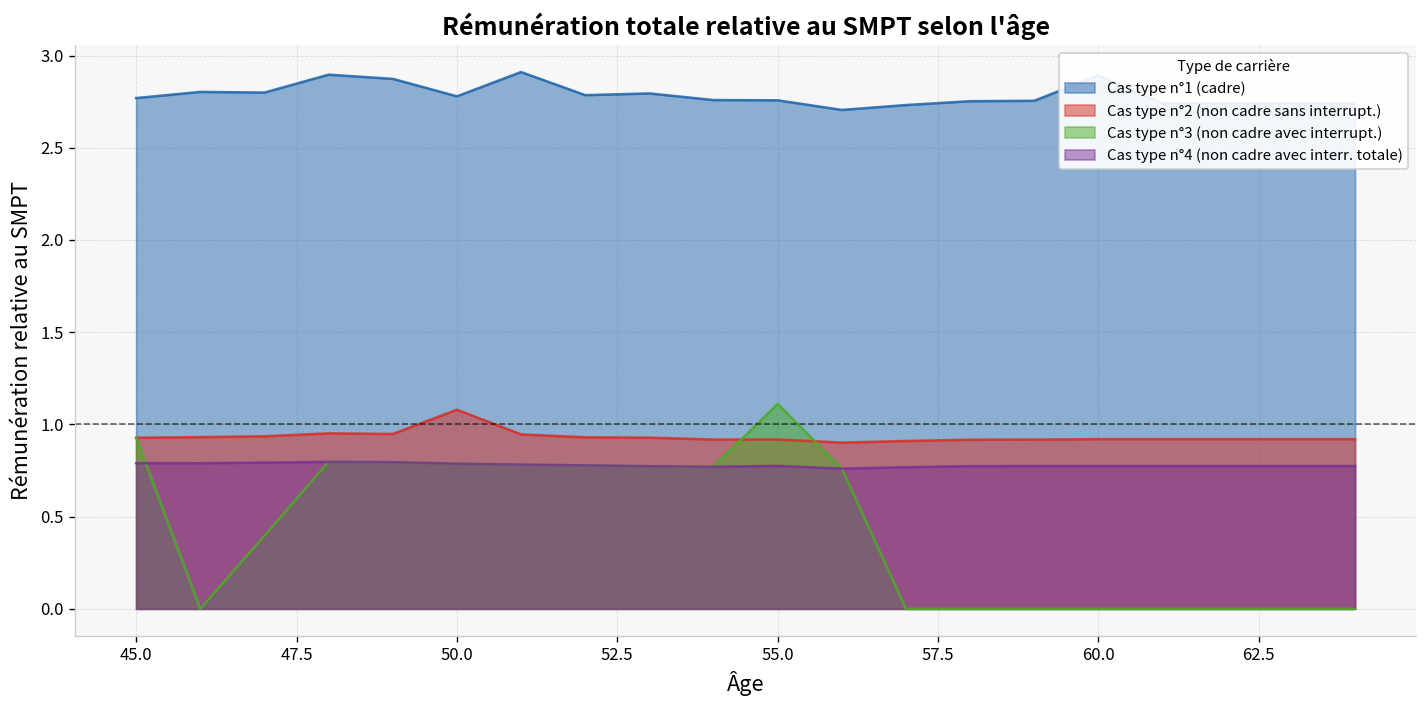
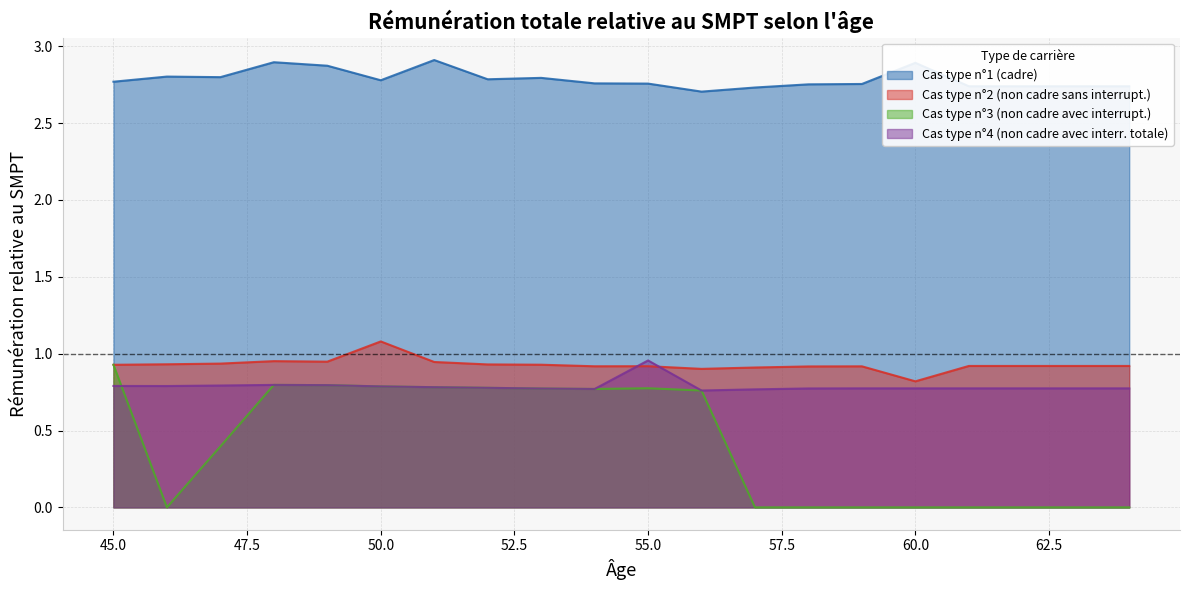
  {
    "Cas type n°1 (cadre)": {
      "45.0": 2.77,
      "50.0": 2.78,
      "55.0": 2.76
    },
    "Cas type n°2 (non cadre sans interrupt.)": {
      "50.0": 1.08,
      "55.0": 0.92,
-     "60.0": 0.92
+     "60.0": 0.82
    },
    "Cas type n°3 (non cadre avec interrupt.)": {
-     "55.0": 1.11,
+     "55.0": 0.77,
      "60.0": 0.00
    },
    "Cas type n°4 (non cadre avec interr. totale)": {
      "45.0": 0.79,
-     "55.0": 0.77,
+     "55.0": 0.96,
      "60.0": 0.77
    }
  }
